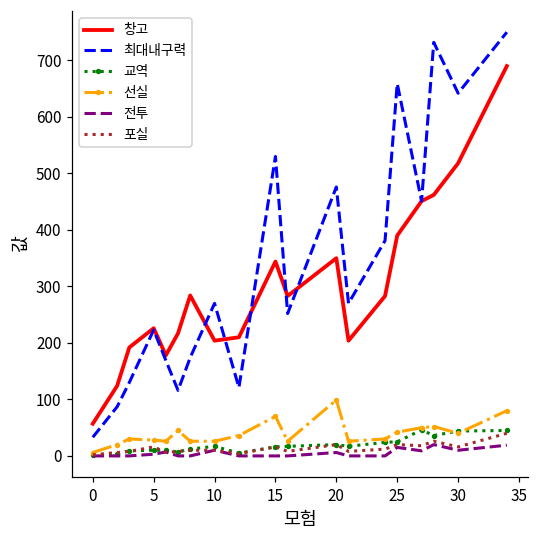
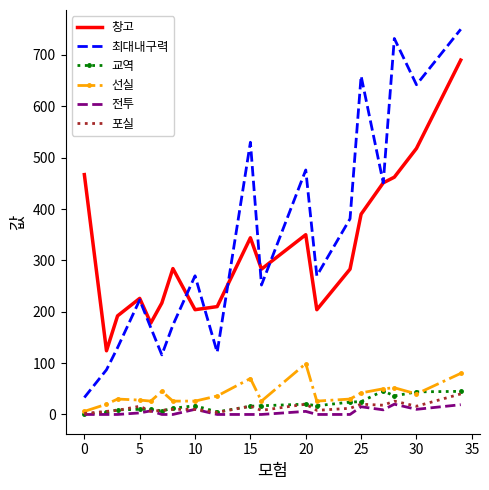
  {
    "창고": {
-     "0": 60,
+     "0": 470,
      "10": 200,
      "15": 340,
      "20": 350,
      "25": 390,
      "30": 520
    },
    "최대내구력": {
      "0": 30,
      "10": 270,
      "15": 530,
      "20": 480,
      "25": 660,
      "30": 640
    },
    "교역": {
      "5": 10,
      "10": 20,
      "25": 30
    },
    "선실": {
      "5": 30,
      "10": 30,
      "15": 70,
      "20": 100,
      "25": 40
    },
    "전투": {
      "5": 0,
      "15": 0,
      "20": 10,
      "25": 20,
      "30": 10
    },
    "포실": {
      "5": 20,
      "25": 20,
      "30": 20
    }
  }
